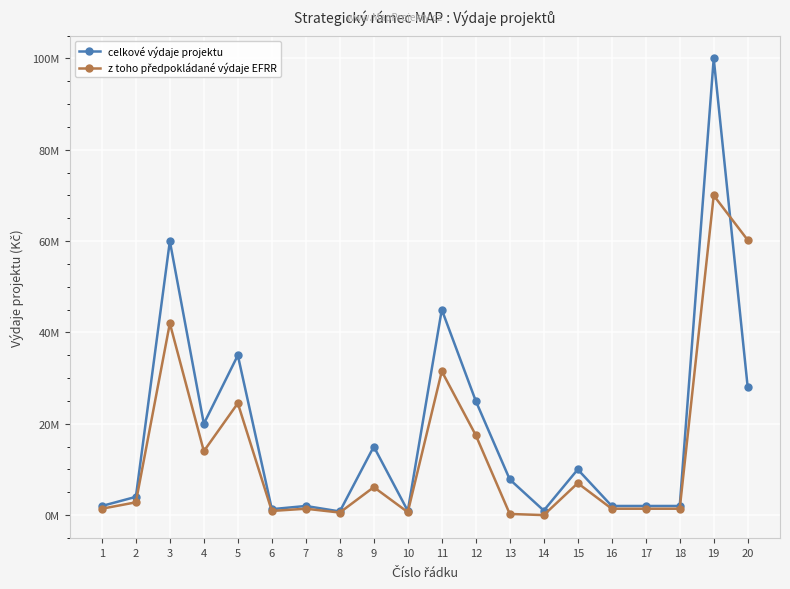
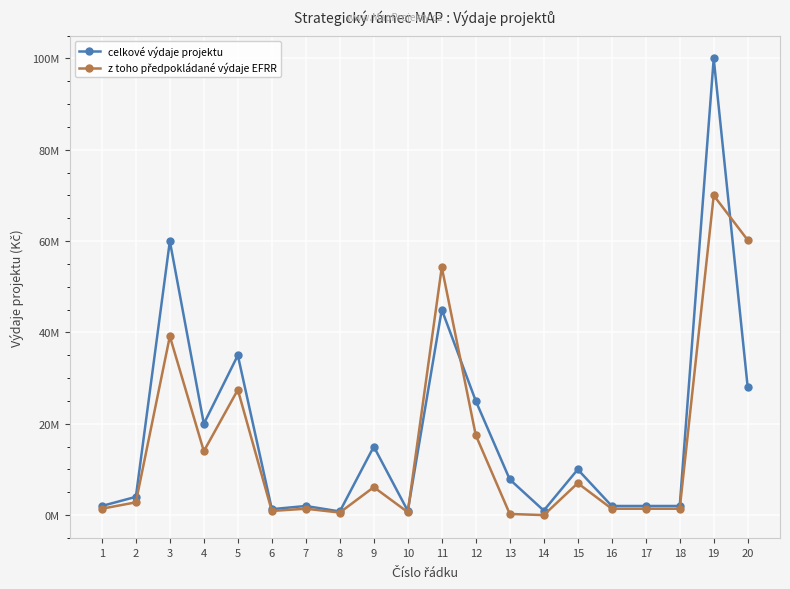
  {
    "celkové výdaje projektu": {
      "1": 2000000,
      "2": 4000000,
      "3": 60000000,
      "4": 20000000,
      "5": 35000000,
      "7": 2000000,
      "9": 15000000,
      "11": 45000000,
      "12": 25000000,
      "13": 8000000,
      "14": 1000000,
      "15": 10000000,
      "16": 2000000,
      "17": 2000000,
      "18": 2000000,
      "19": 100000000,
      "20": 28000000
    },
    "z toho předpokládané výdaje EFRR": {
      "1": 1000000,
      "2": 3000000,
-     "3": 42000000,
+     "3": 39000000,
      "4": 14000000,
-     "5": 25000000,
+     "5": 27000000,
      "7": 1000000,
      "9": 6000000,
-     "11": 32000000,
+     "11": 54000000,
      "12": 18000000,
      "13": 0,
      "14": 0,
      "15": 7000000,
      "16": 1000000,
      "17": 1000000,
      "18": 1000000,
      "19": 70000000,
      "20": 60000000
    }
  }
